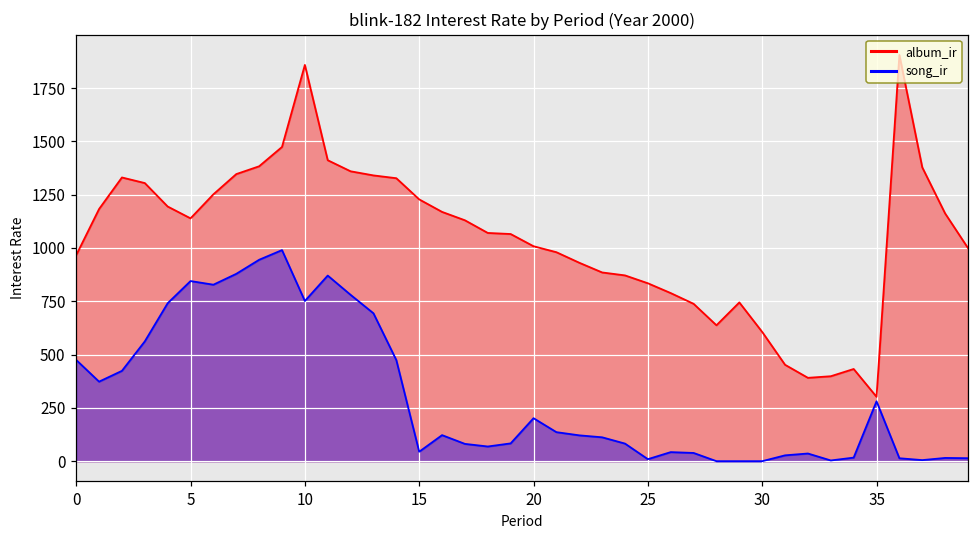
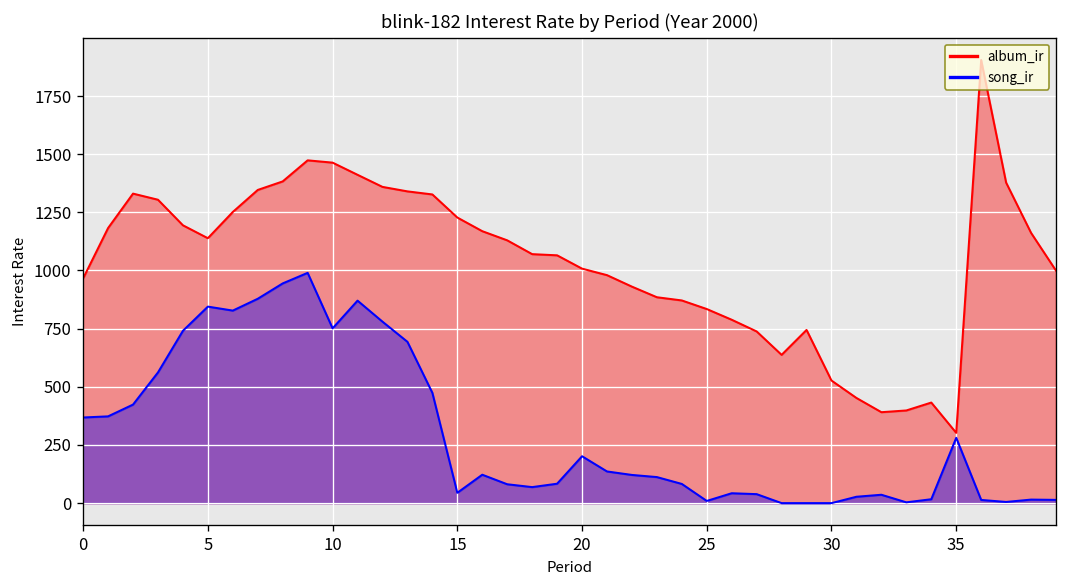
  {
    "album_ir": {
      "0": 970,
      "5": 1140,
-     "10": 1860,
+     "10": 1460,
      "15": 1230,
      "20": 1010,
      "25": 830,
-     "30": 610,
+     "30": 530,
      "35": 300
    },
    "song_ir": {
-     "0": 470,
+     "0": 370,
      "5": 840,
      "10": 750,
      "15": 40,
      "20": 200,
      "25": 10,
      "30": 0,
      "35": 280
    }
  }
